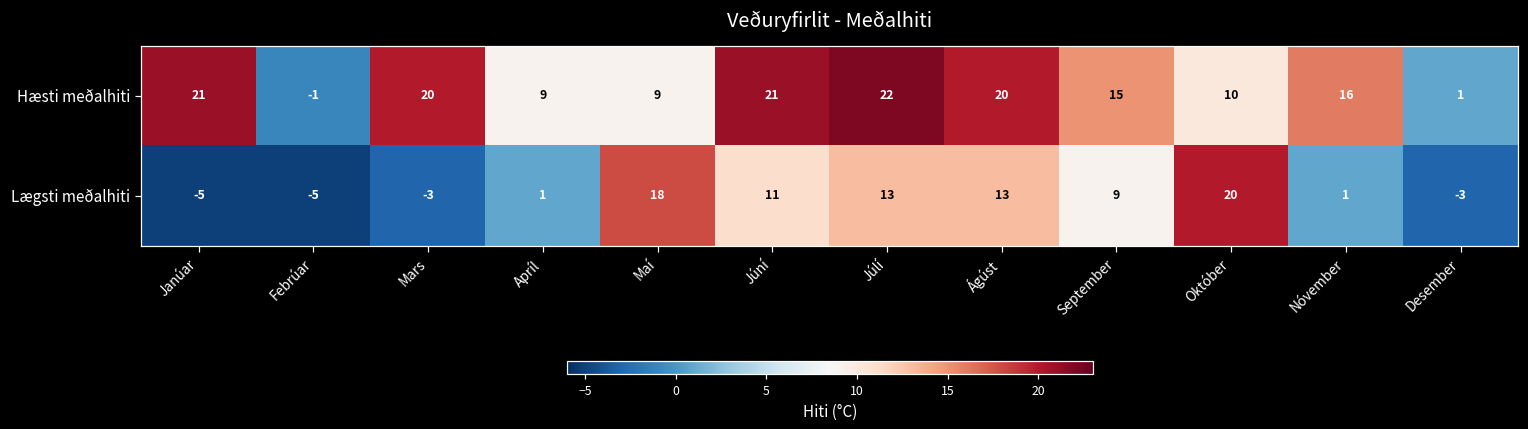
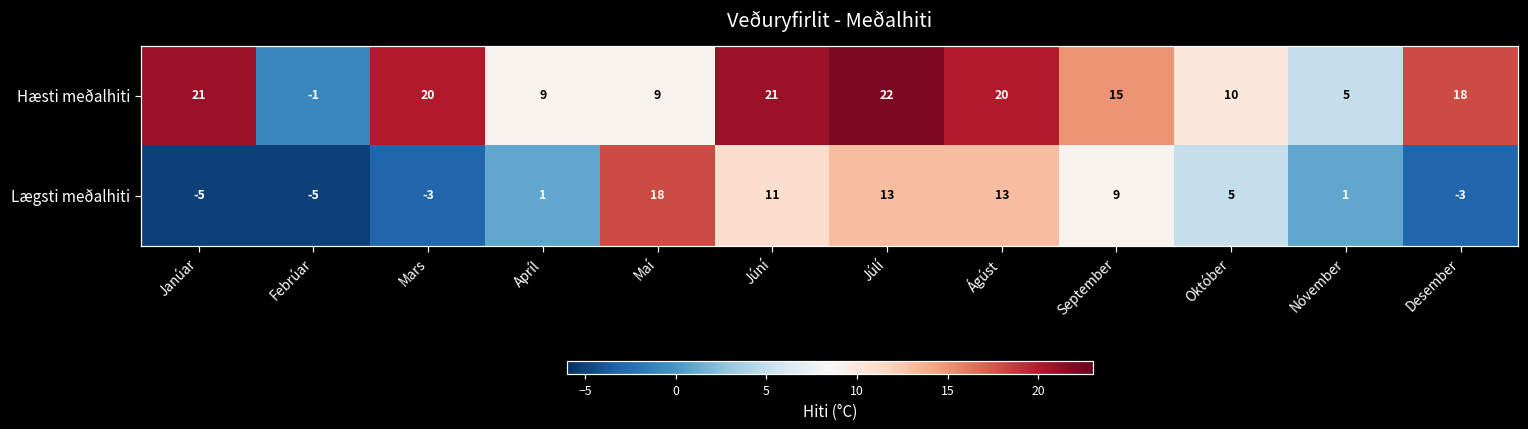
  {
    "Hæsti meðalhiti": {
      "Janúar": 21,
      "Febrúar": -1,
      "Mars": 20,
      "Apríl": 9,
      "Maí": 9,
      "Júní": 21,
      "Júlí": 22,
      "Ágúst": 20,
      "September": 15,
      "Október": 10,
-     "Nóvember": 16,
-     "Desember": 1
+     "Nóvember": 5,
+     "Desember": 18
    },
    "Lægsti meðalhiti": {
      "Janúar": -5,
      "Febrúar": -5,
      "Mars": -3,
      "Apríl": 1,
      "Maí": 18,
      "Júní": 11,
      "Júlí": 13,
      "Ágúst": 13,
      "September": 9,
-     "Október": 20,
+     "Október": 5,
      "Nóvember": 1,
      "Desember": -3
    }
  }
